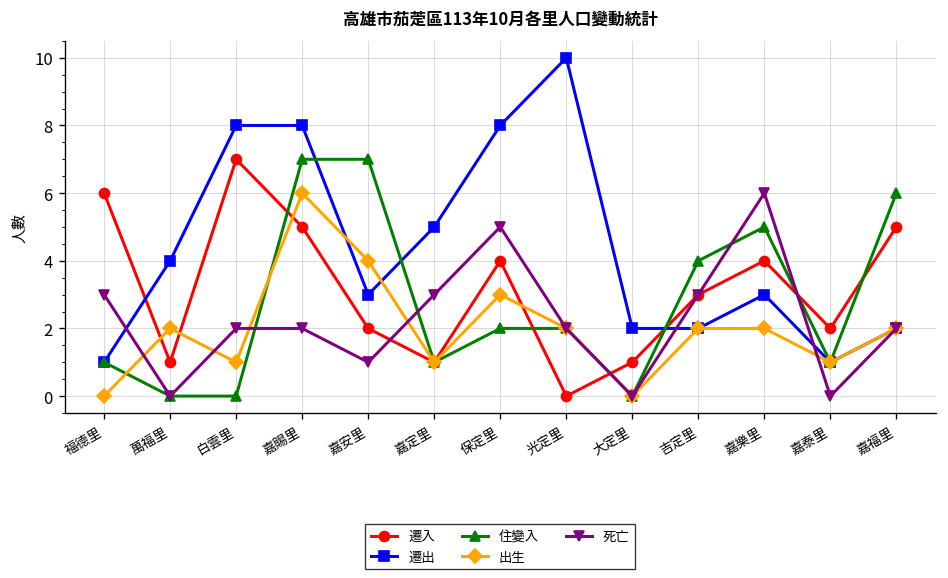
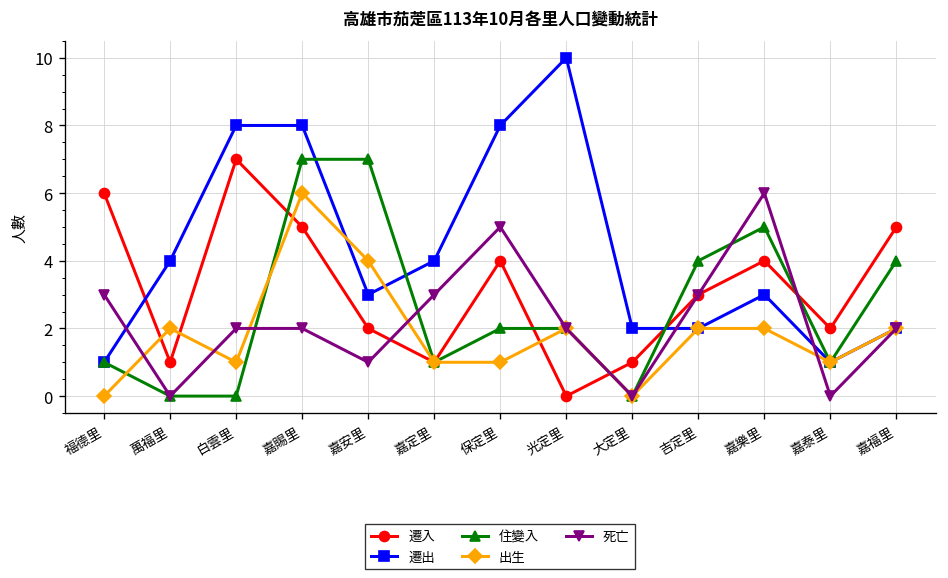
  {
    "遷入": {
      "福德里": 6,
      "萬福里": 1,
      "白雲里": 7,
      "嘉賜里": 5,
      "嘉安里": 2,
      "保定里": 4,
      "光定里": 0,
      "大定里": 1,
      "嘉樂里": 4,
      "嘉泰里": 2,
      "嘉福里": 5
    },
    "遷出": {
      "萬福里": 4,
      "白雲里": 8,
      "嘉賜里": 8,
      "嘉安里": 3,
-     "嘉定里": 5,
+     "嘉定里": 4,
      "保定里": 8,
      "光定里": 10,
      "大定里": 2,
      "嘉樂里": 3
    },
    "住變入": {
      "白雲里": 0,
      "嘉賜里": 7,
      "嘉安里": 7,
      "保定里": 2,
      "吉定里": 4,
      "嘉樂里": 5,
-     "嘉福里": 6
+     "嘉福里": 4
    },
    "出生": {
      "福德里": 0,
      "萬福里": 2,
      "白雲里": 1,
      "嘉賜里": 6,
      "嘉安里": 4,
-     "保定里": 3,
+     "保定里": 1,
      "嘉樂里": 2
    },
    "死亡": {
      "福德里": 3,
      "白雲里": 2,
      "嘉賜里": 2,
      "嘉安里": 1,
      "嘉定里": 3,
      "保定里": 5,
      "嘉樂里": 6,
      "嘉泰里": 0
    }
  }
